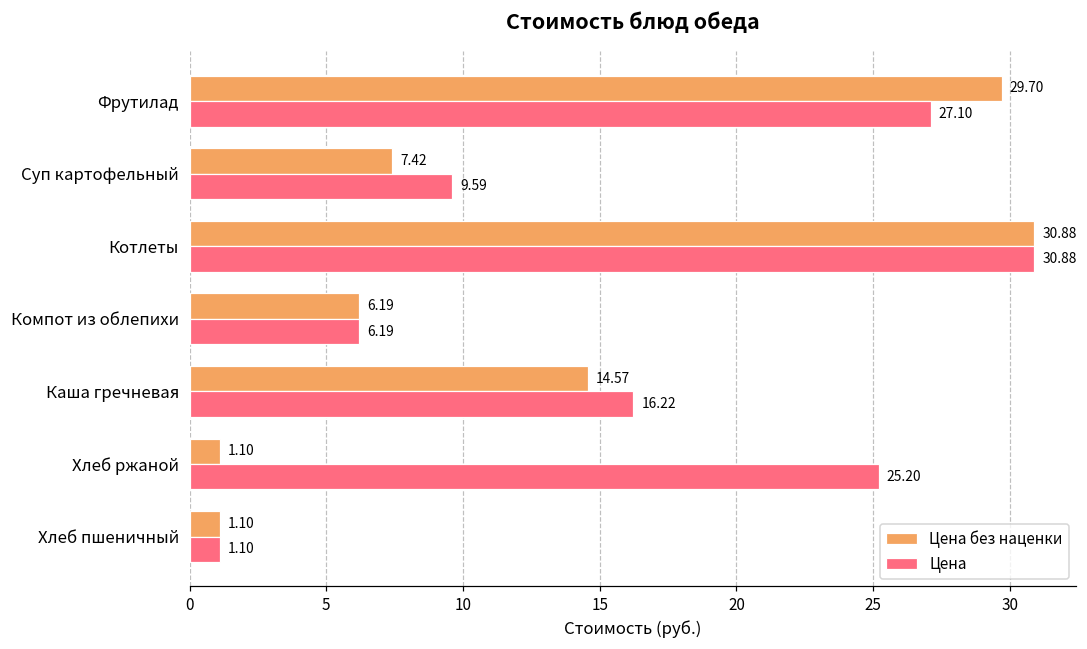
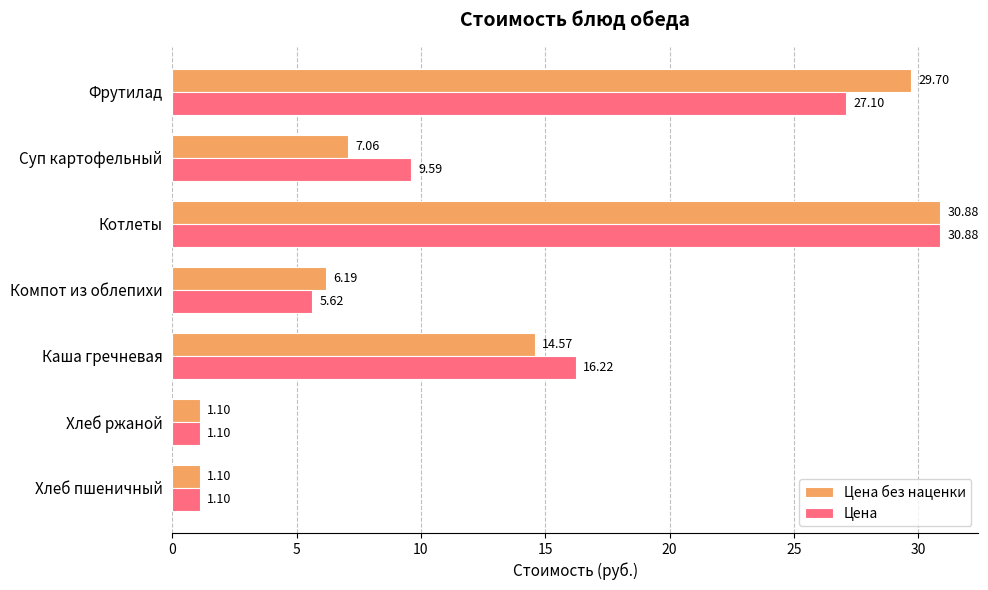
  {
    "Цена без наценки": {
      "Фрутилад": 29.70,
-     "Суп картофельный": 7.42,
+     "Суп картофельный": 7.06,
      "Котлеты": 30.88,
      "Компот из облепихи": 6.19,
      "Каша гречневая": 14.57,
      "Хлеб ржаной": 1.10,
      "Хлеб пшеничный": 1.10
    },
    "Цена": {
      "Фрутилад": 27.10,
      "Суп картофельный": 9.59,
      "Котлеты": 30.88,
-     "Компот из облепихи": 6.19,
+     "Компот из облепихи": 5.62,
      "Каша гречневая": 16.22,
-     "Хлеб ржаной": 25.20,
+     "Хлеб ржаной": 1.10,
      "Хлеб пшеничный": 1.10
    }
  }
